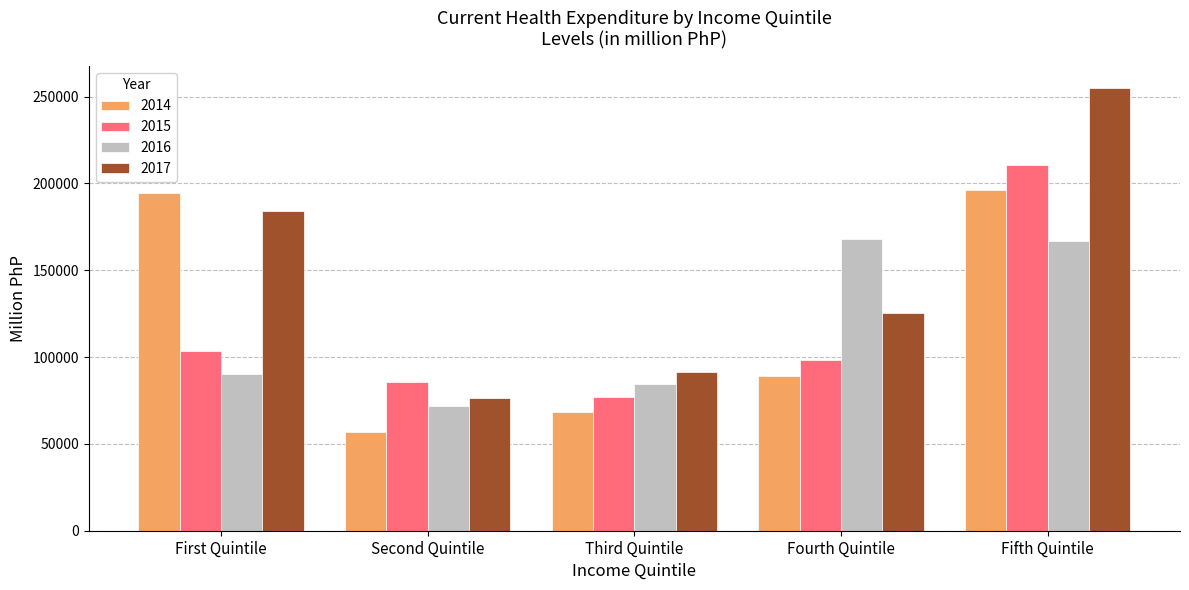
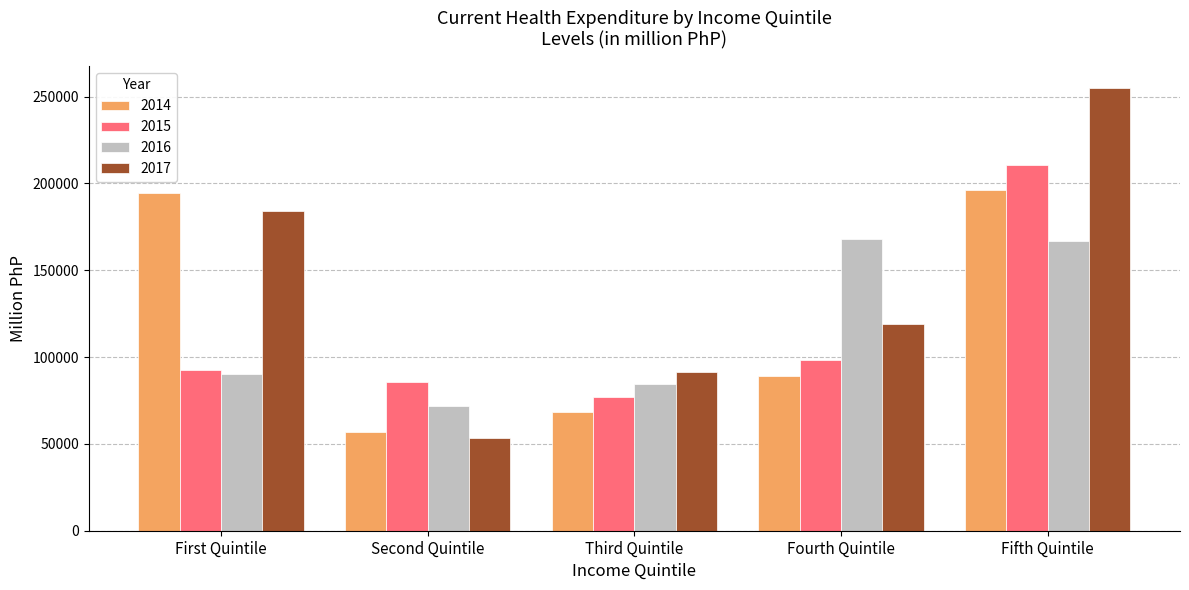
  {
    "2014": {
      "First Quintile": 195000,
      "Second Quintile": 57000,
      "Third Quintile": 69000,
      "Fourth Quintile": 89000,
      "Fifth Quintile": 196000
    },
    "2015": {
-     "First Quintile": 103000,
+     "First Quintile": 93000,
      "Second Quintile": 86000,
      "Third Quintile": 77000,
      "Fourth Quintile": 98000,
      "Fifth Quintile": 210000
    },
    "2016": {
      "First Quintile": 90000,
      "Second Quintile": 72000,
      "Third Quintile": 85000,
      "Fourth Quintile": 168000,
      "Fifth Quintile": 167000
    },
    "2017": {
      "First Quintile": 184000,
-     "Second Quintile": 76000,
+     "Second Quintile": 54000,
      "Third Quintile": 92000,
-     "Fourth Quintile": 126000,
+     "Fourth Quintile": 119000,
      "Fifth Quintile": 255000
    }
  }
